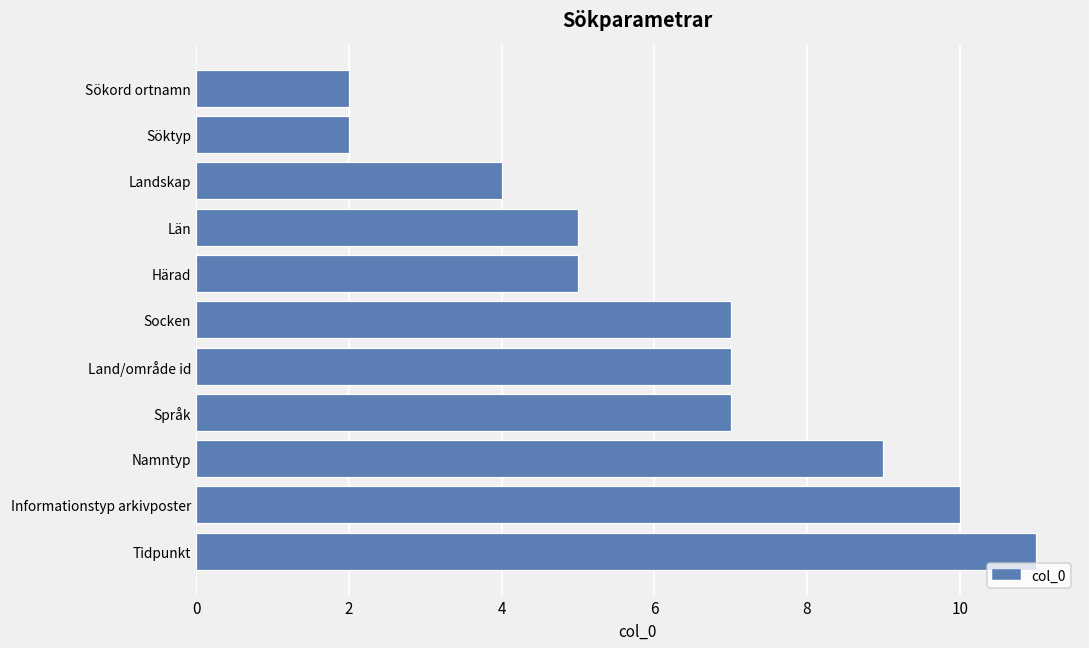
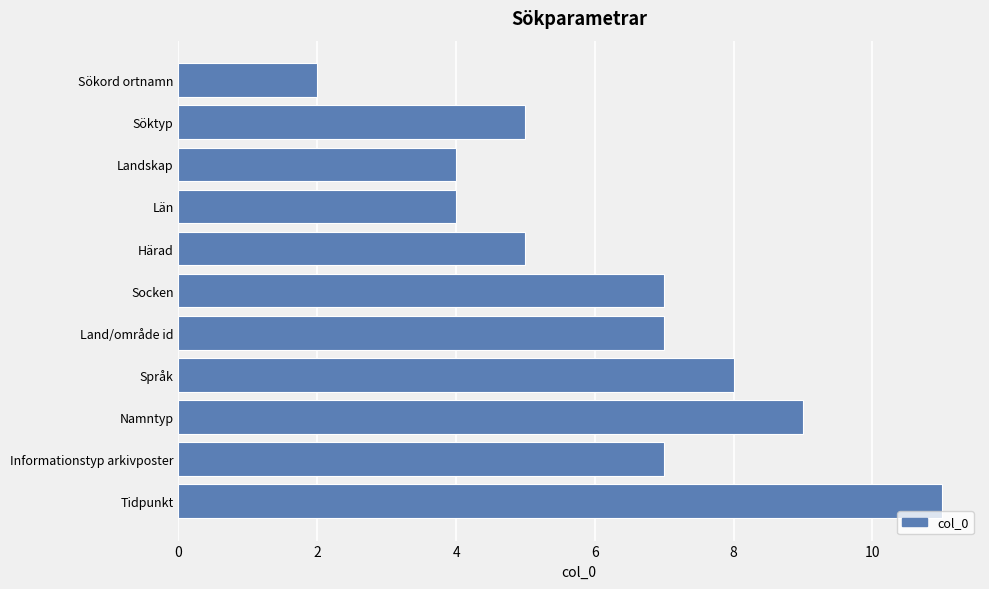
  {
    "Sökord ortnamn": 2,
-   "Söktyp": 2,
+   "Söktyp": 5,
    "Landskap": 4,
-   "Län": 5,
+   "Län": 4,
    "Härad": 5,
    "Socken": 7,
    "Land/område id": 7,
-   "Språk": 7,
+   "Språk": 8,
    "Namntyp": 9,
-   "Informationstyp arkivposter": 10,
+   "Informationstyp arkivposter": 7,
    "Tidpunkt": 11
  }
